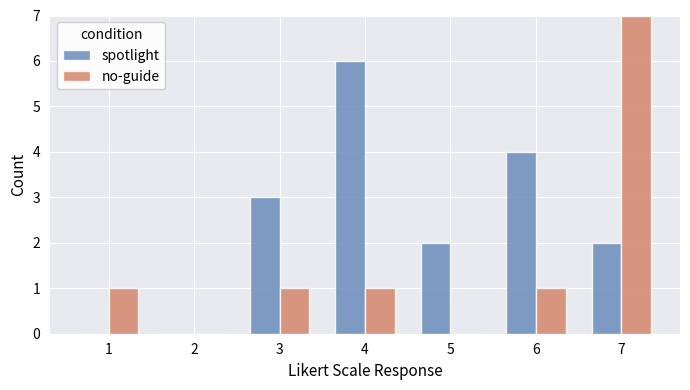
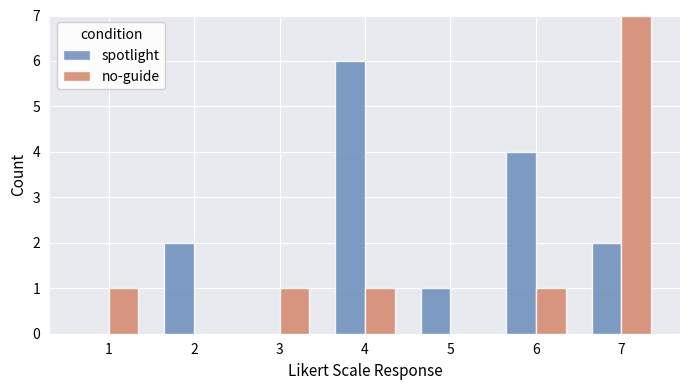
  {
    "spotlight": {
      "1": 0,
-     "2": 0,
-     "3": 3,
+     "2": 2,
+     "3": 0,
      "4": 6,
-     "5": 2,
+     "5": 1,
      "6": 4,
      "7": 2
    },
    "no-guide": {
      "1": 1,
      "2": 0,
      "3": 1,
      "4": 1,
      "5": 0,
      "6": 1,
      "7": 7
    }
  }
